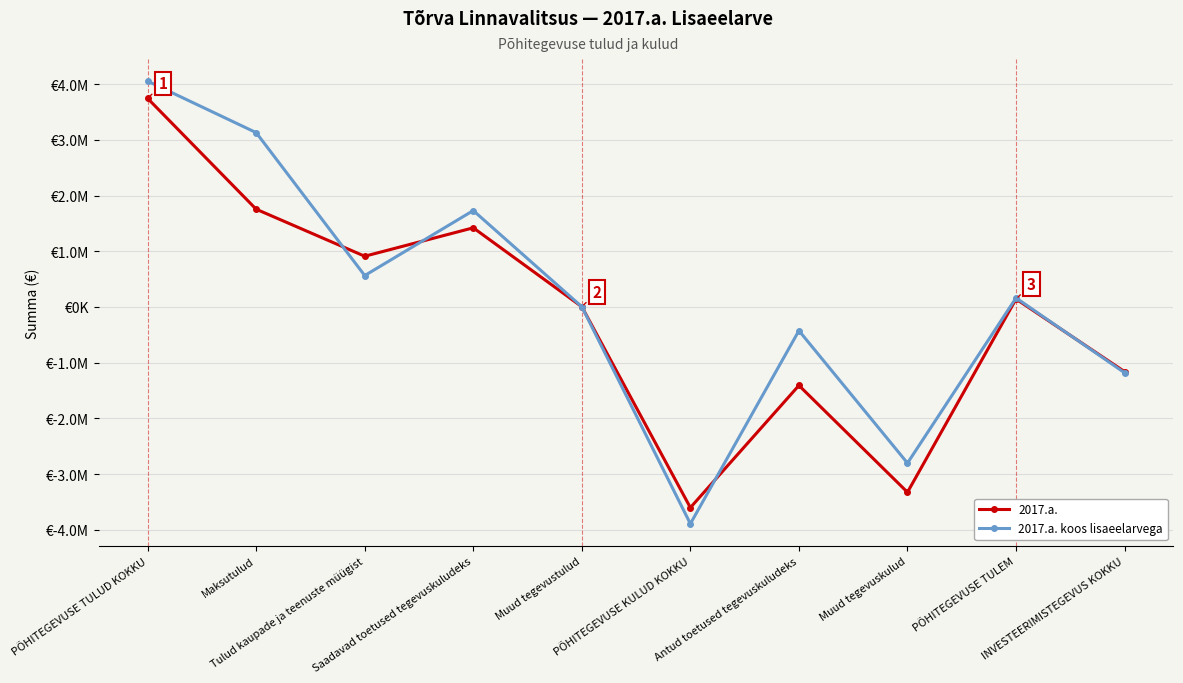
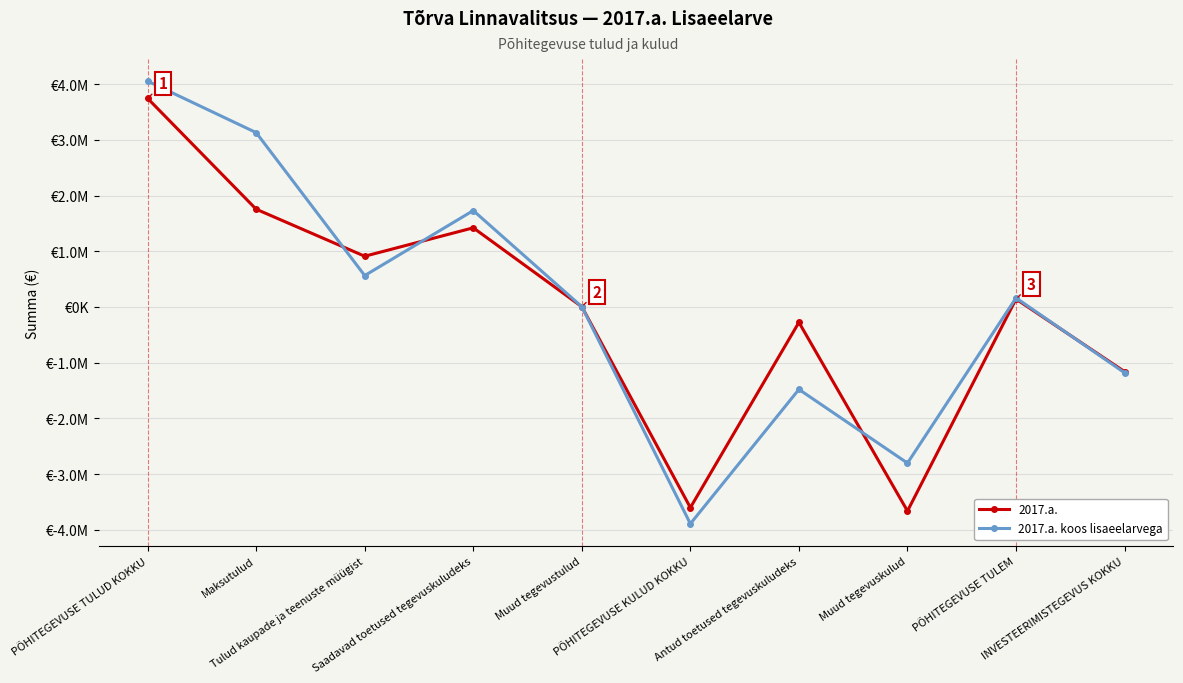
  {
    "2017.a.": {
      "PÕHITEGEVUSE TULUD KOKKU": "€3700000",
      "Maksutulud": "€1800000",
      "Tulud kaupade ja teenuste müügist": "€900000",
      "Saadavad toetused tegevuskuludeks": "€1400000",
      "PÕHITEGEVUSE KULUD KOKKU": "€-3600000",
-     "Antud toetused tegevuskuludeks": "€-1400000",
-     "Muud tegevuskulud": "€-3300000"
+     "Antud toetused tegevuskuludeks": "€-300000",
+     "Muud tegevuskulud": "€-3700000"
    },
    "2017.a. koos lisaeelarvega": {
      "Maksutulud": "€3100000",
      "Tulud kaupade ja teenuste müügist": "€600000",
      "Saadavad toetused tegevuskuludeks": "€1700000",
      "PÕHITEGEVUSE KULUD KOKKU": "€-3900000",
-     "Antud toetused tegevuskuludeks": "€-400000",
+     "Antud toetused tegevuskuludeks": "€-1500000",
      "Muud tegevuskulud": "€-2800000"
    }
  }
